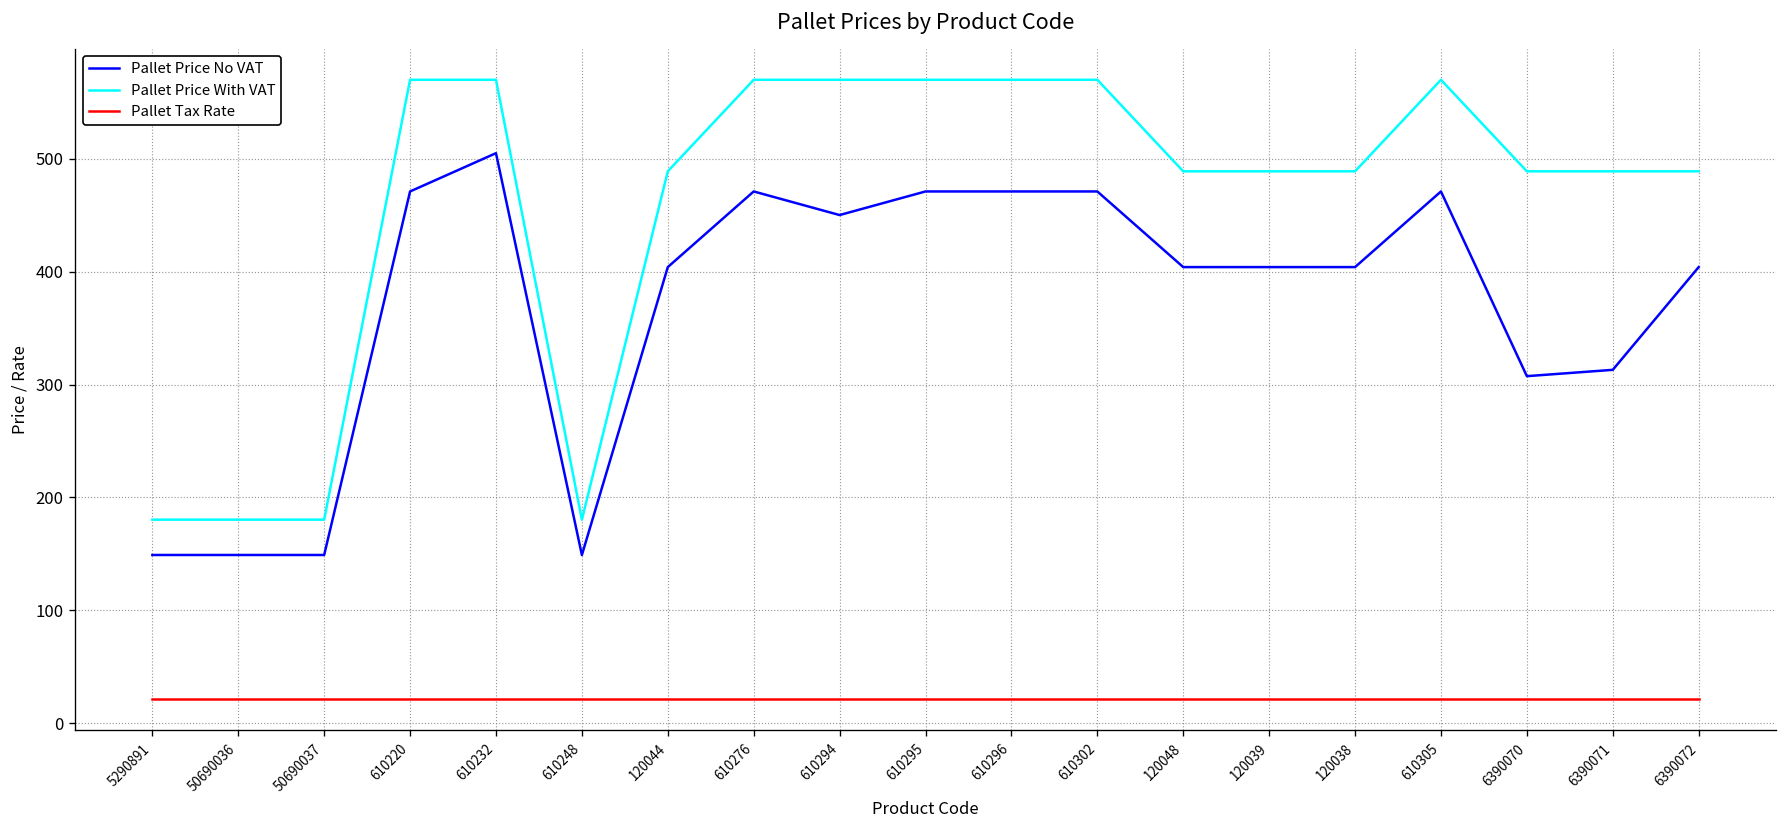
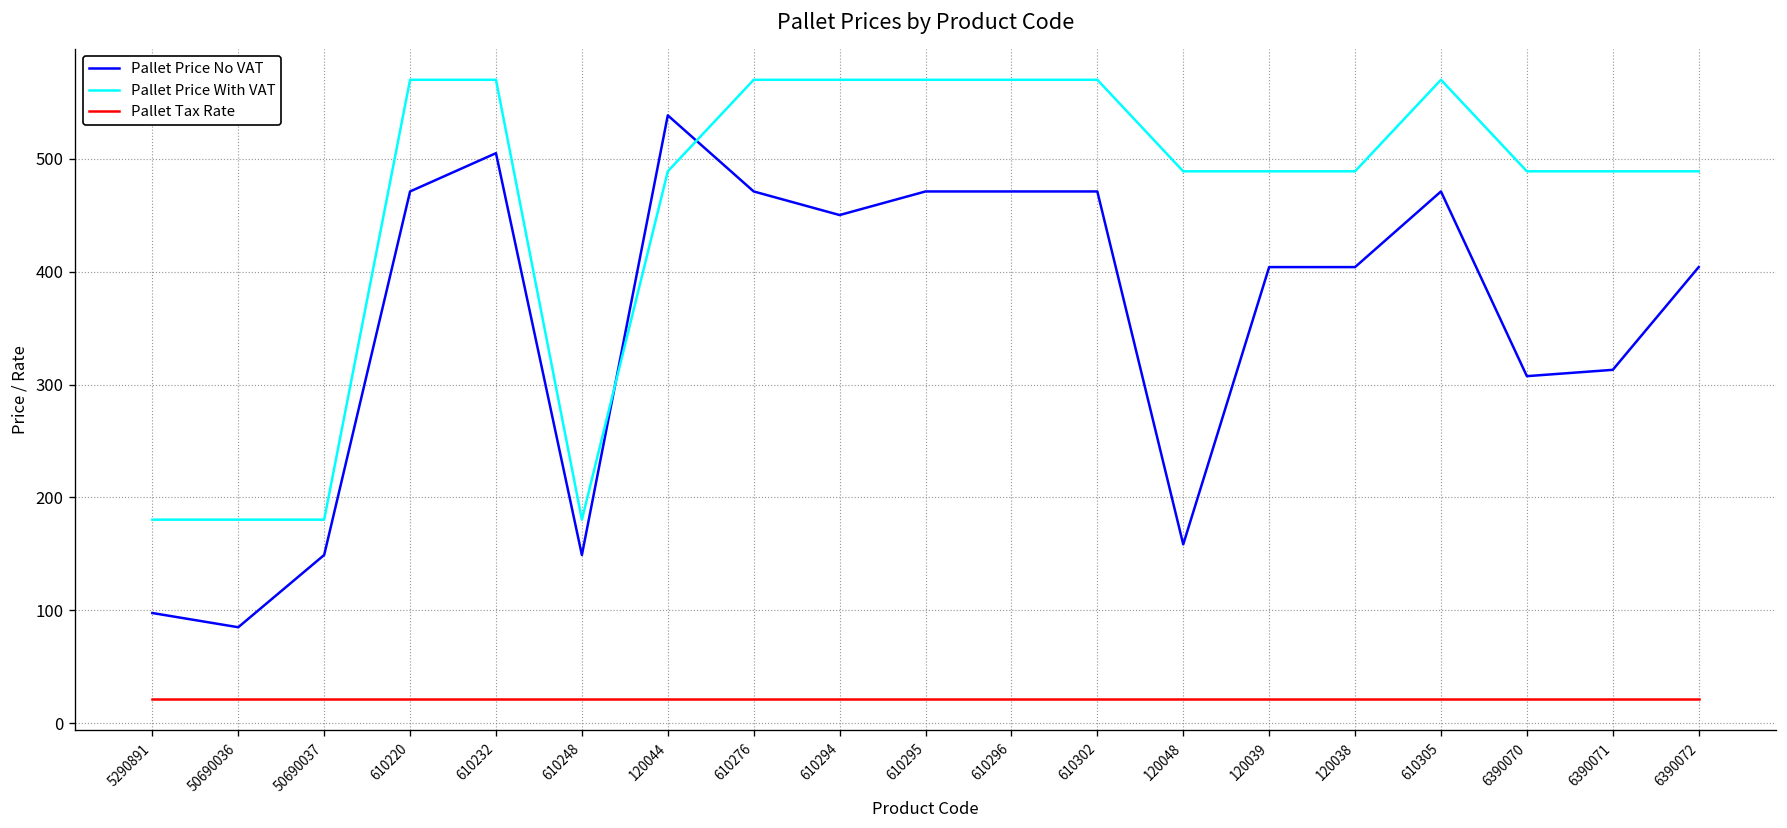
  {
    "Pallet Price No VAT": {
-     "5290891": 150,
-     "50690036": 150,
+     "5290891": 100,
+     "50690036": 90,
      "50690037": 150,
      "610220": 470,
      "610232": 500,
      "610248": 150,
-     "120044": 400,
+     "120044": 540,
      "610276": 470,
      "610294": 450,
      "610295": 470,
      "610296": 470,
      "610302": 470,
-     "120048": 400,
+     "120048": 160,
      "120039": 400,
      "120038": 400,
      "610305": 470,
      "6390070": 310,
      "6390071": 310,
      "6390072": 400
    },
    "Pallet Price With VAT": {
      "5290891": 180,
      "50690036": 180,
      "50690037": 180,
      "610220": 570,
      "610232": 570,
      "610248": 180,
      "120044": 490,
      "610276": 570,
      "610294": 570,
      "610295": 570,
      "610296": 570,
      "610302": 570,
      "120048": 490,
      "120039": 490,
      "120038": 490,
      "610305": 570,
      "6390070": 490,
      "6390071": 490,
      "6390072": 490
    },
    "Pallet Tax Rate": {
      "5290891": 20,
      "50690036": 20,
      "50690037": 20,
      "610220": 20,
      "610232": 20,
      "610248": 20,
      "120044": 20,
      "610276": 20,
      "610294": 20,
      "610295": 20,
      "610296": 20,
      "610302": 20,
      "120048": 20,
      "120039": 20,
      "120038": 20,
      "610305": 20,
      "6390070": 20,
      "6390071": 20,
      "6390072": 20
    }
  }
